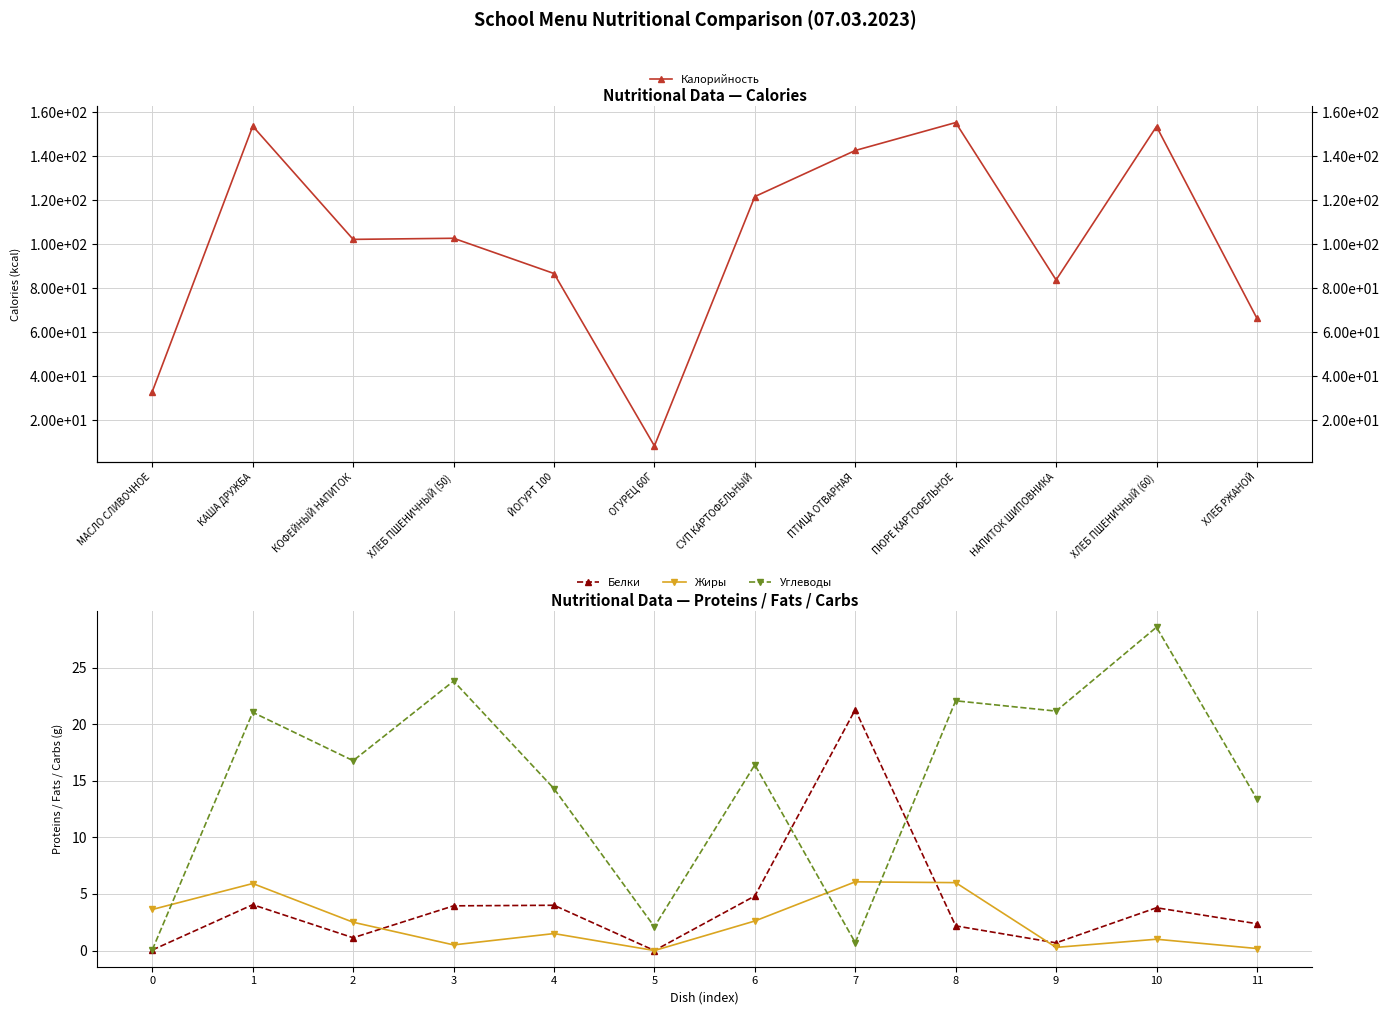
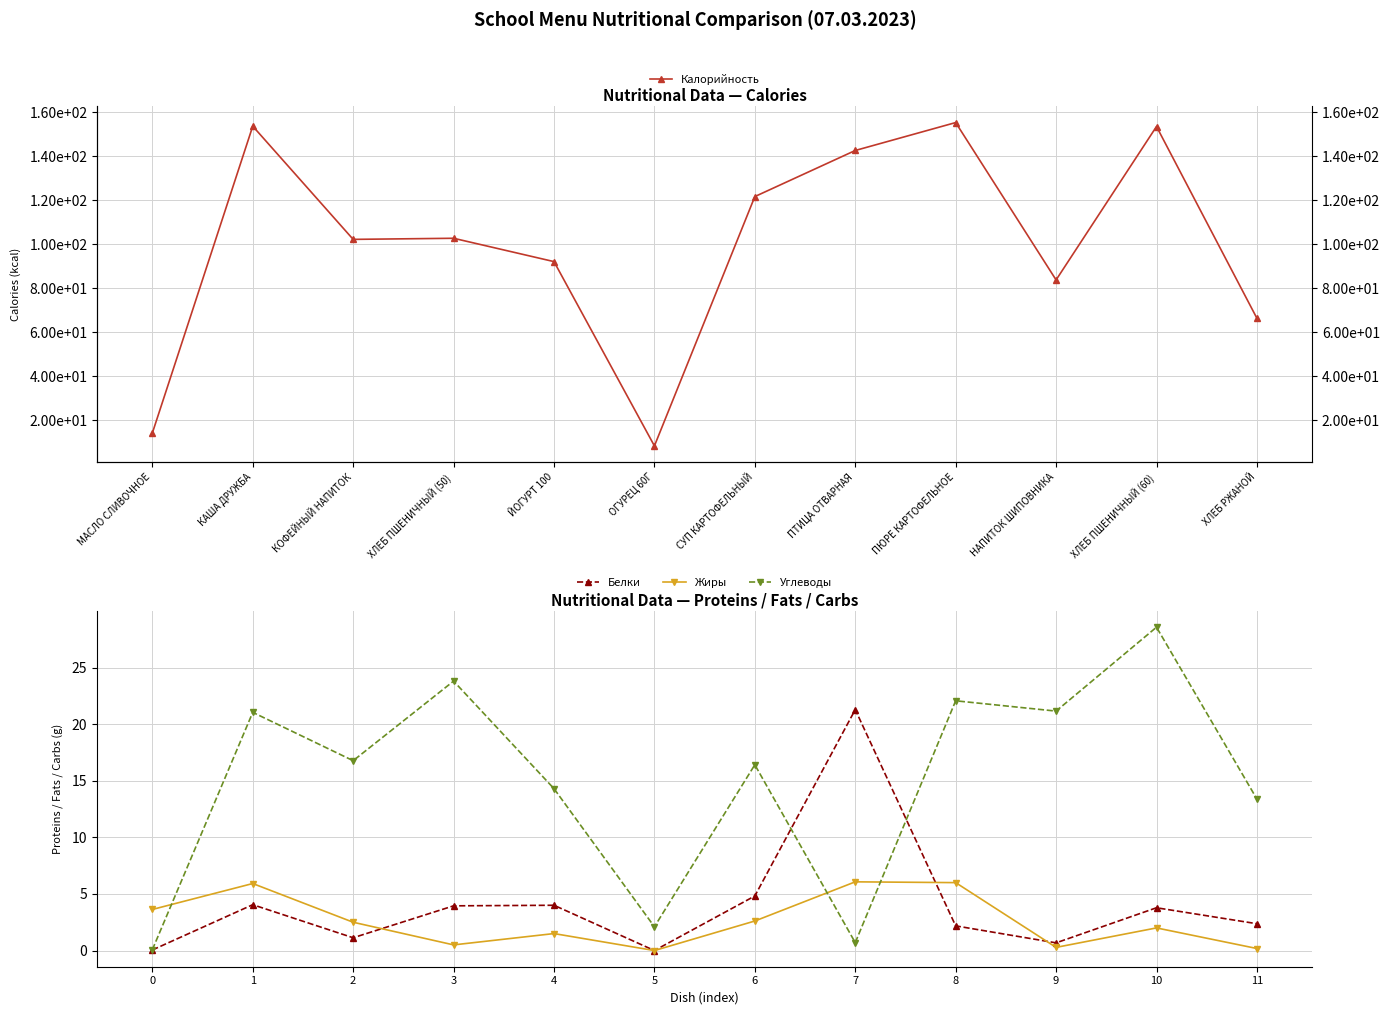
  {
    "Nutritional Data — Calories": {
-     "МАСЛО СЛИВОЧНОЕ": 33,
+     "МАСЛО СЛИВОЧНОЕ": 14,
      "КАША ДРУЖБА": 154,
      "КОФЕЙНЫЙ НАПИТОК": 102,
      "ХЛЕБ ПШЕНИЧНЫЙ (50)": 103,
-     "ЙОГУРТ 100": 87,
+     "ЙОГУРТ 100": 92,
      "ОГУРЕЦ 60Г": 8,
      "СУП КАРТОФЕЛЬНЫЙ": 122,
      "ПТИЦА ОТВАРНАЯ": 143,
      "ПЮРЕ КАРТОФЕЛЬНОЕ": 155,
      "НАПИТОК ШИПОВНИКА": 84,
      "ХЛЕБ ПШЕНИЧНЫЙ (60)": 153,
      "ХЛЕБ РЖАНОЙ": 66
    },
    "Nutritional Data — Proteins / Fats / Carbs": {
      "Белки": {
        "1": 4,
        "2": 1,
        "3": 4,
        "4": 4,
        "6": 5,
        "7": 21.3,
        "8": 2,
        "9": 0.7,
        "10": 4,
        "11": 2.4
      },
      "Жиры": {
        "0": 3.6,
        "1": 6,
        "2": 2.5,
        "3": 0.5,
        "4": 1.5,
        "6": 2.6,
        "7": 6,
        "8": 6,
        "9": 0.3,
-       "10": 1,
+       "10": 2,
        "11": 0
      },
      "Углеводы": {
        "1": 21,
        "2": 16.8,
        "3": 24,
        "4": 14.3,
        "5": 2,
        "6": 16.4,
        "7": 0.7,
        "8": 22,
        "9": 21,
        "10": 28.6,
        "11": 13.4
      }
    }
  }
